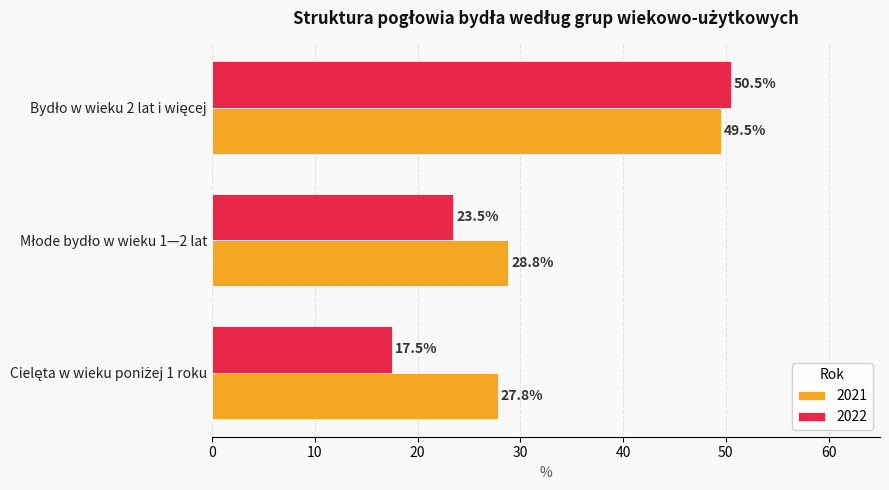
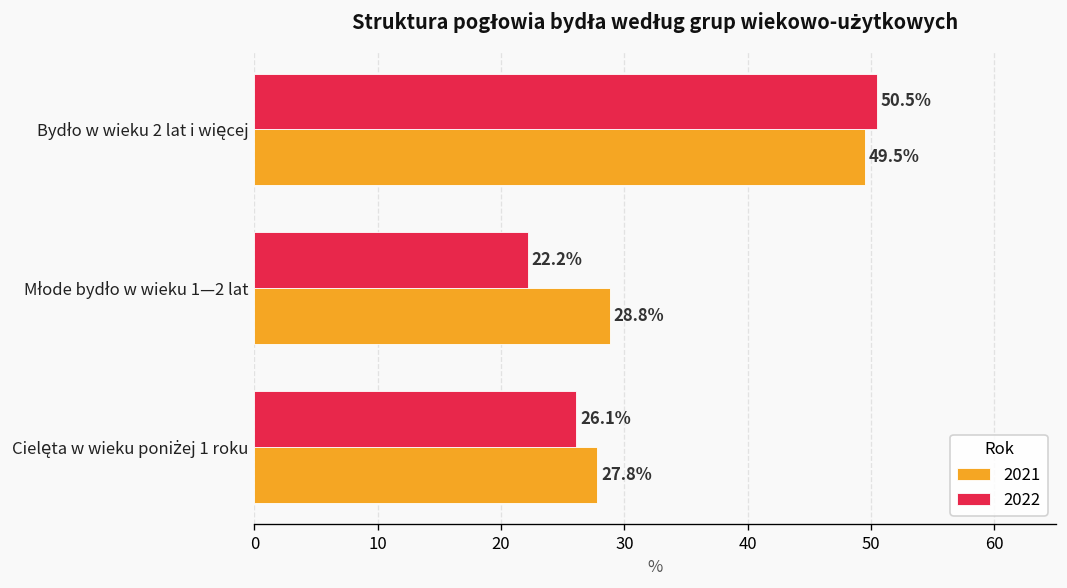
  {
    "2021": {
      "Bydło w wieku 2 lat i więcej": "49.5%",
      "Młode bydło w wieku 1—2 lat": "28.8%",
      "Cielęta w wieku poniżej 1 roku": "27.8%"
    },
    "2022": {
      "Bydło w wieku 2 lat i więcej": "50.5%",
-     "Młode bydło w wieku 1—2 lat": "23.5%",
-     "Cielęta w wieku poniżej 1 roku": "17.5%"
+     "Młode bydło w wieku 1—2 lat": "22.2%",
+     "Cielęta w wieku poniżej 1 roku": "26.1%"
    }
  }
